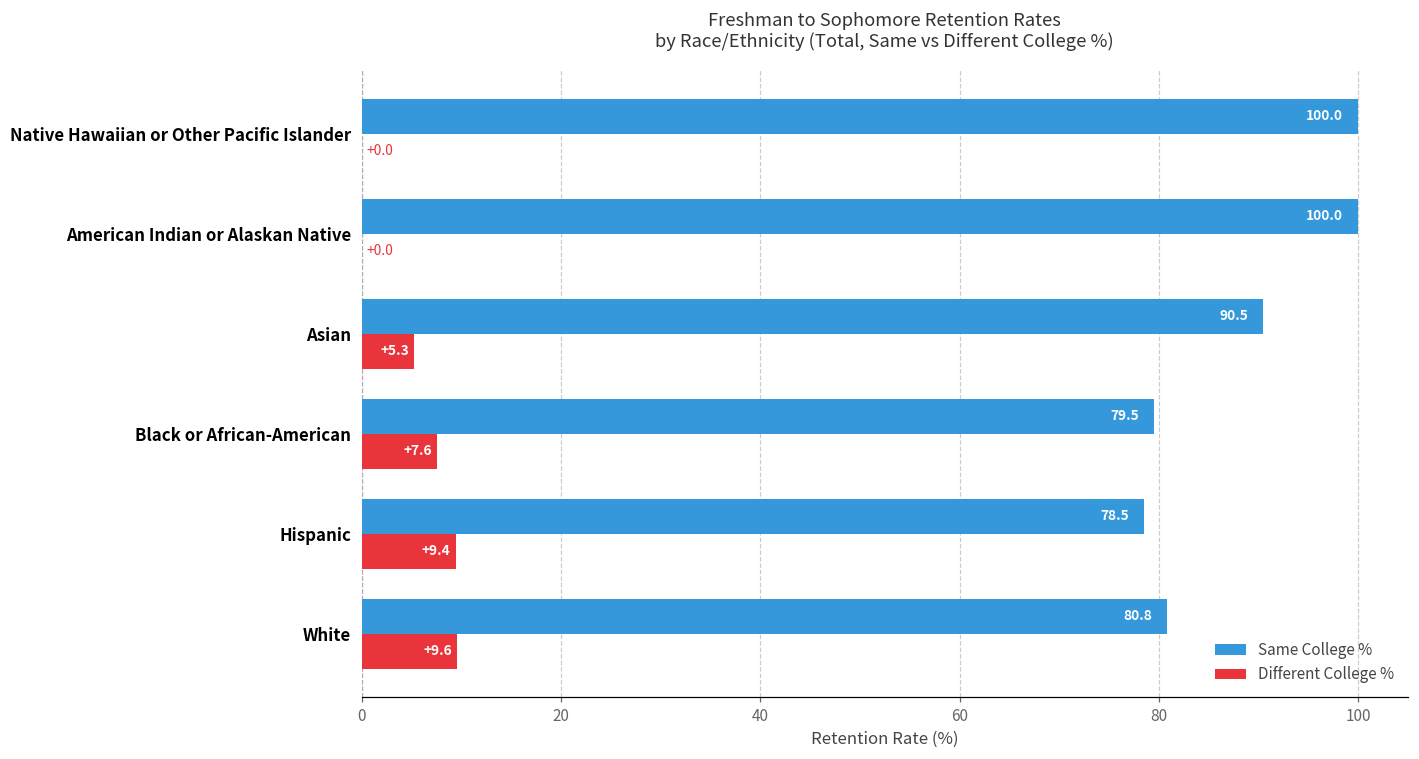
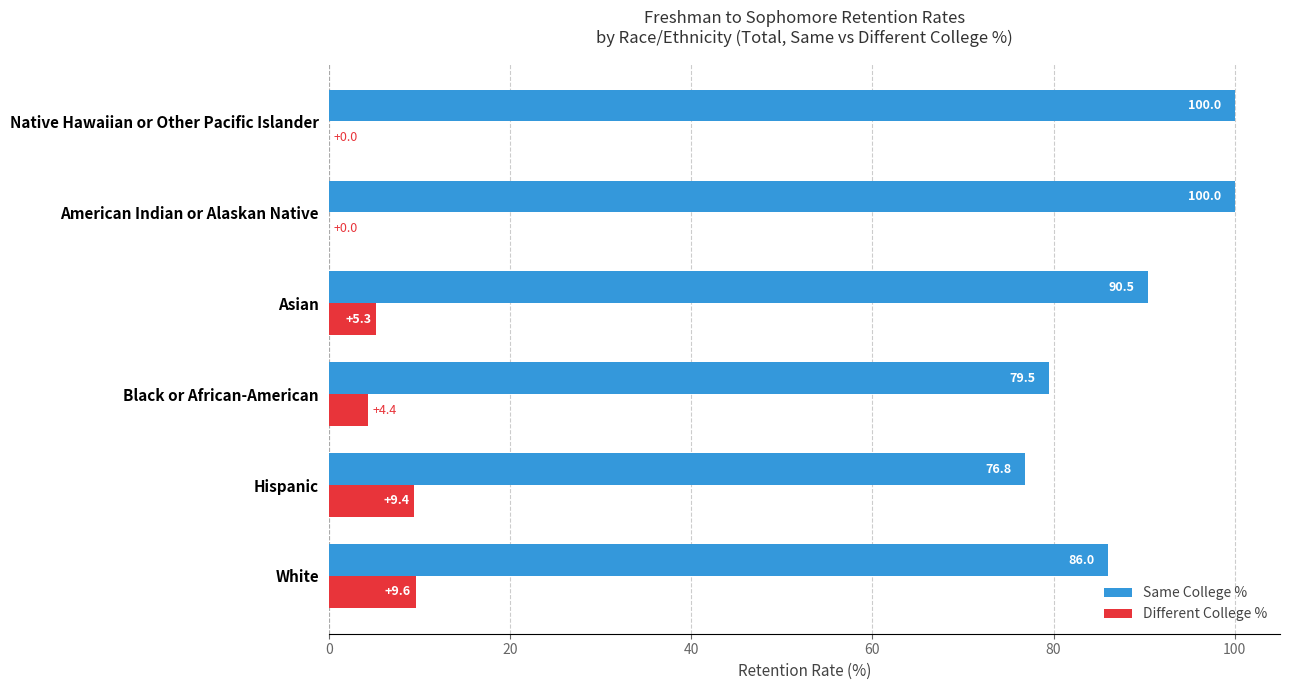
  {
    "Same College %": {
      "Native Hawaiian or Other Pacific Islander": "100.0",
      "American Indian or Alaskan Native": "100.0",
      "Asian": "90.5",
      "Black or African-American": "79.5",
-     "Hispanic": "78.5",
-     "White": "80.8"
+     "Hispanic": "76.8",
+     "White": "86.0"
    },
    "Different College %": {
      "Native Hawaiian or Other Pacific Islander": "+0.0",
      "American Indian or Alaskan Native": "+0.0",
      "Asian": "+5.3",
-     "Black or African-American": "+7.6",
+     "Black or African-American": "+4.4",
      "Hispanic": "+9.4",
      "White": "+9.6"
    }
  }
